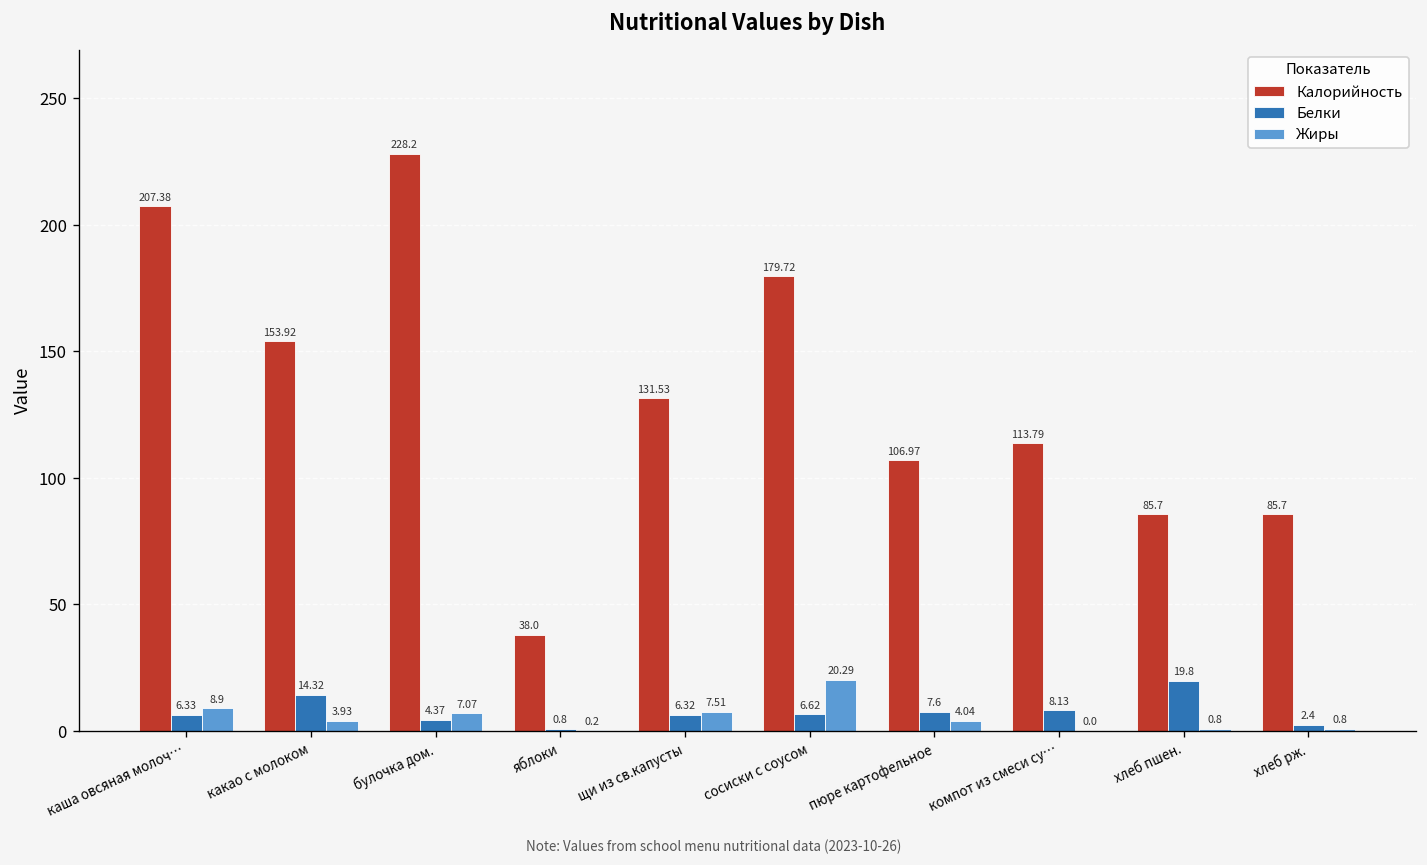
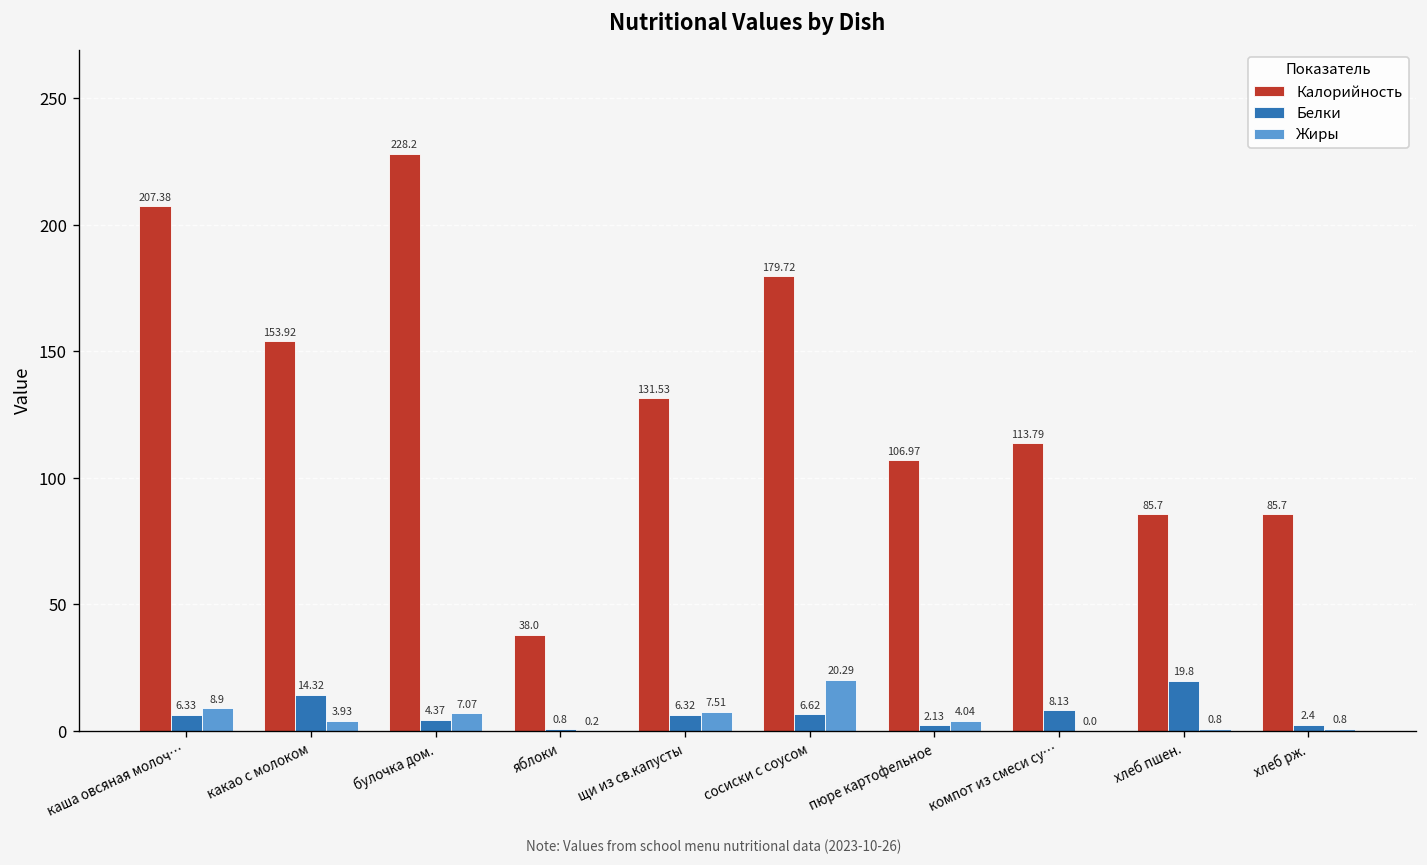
  {
    "Калорийность": {
      "каша овсяная молоч…": 207.38,
      "какао с молоком": 153.92,
      "булочка дом.": 228.2,
      "яблоки": 38.0,
      "щи из св.капусты": 131.53,
      "сосиски с соусом": 179.72,
      "пюре картофельное": 106.97,
      "компот из смеси су…": 113.79,
      "хлеб пшен.": 85.7,
      "хлеб рж.": 85.7
    },
    "Белки": {
      "каша овсяная молоч…": 6.33,
      "какао с молоком": 14.32,
      "булочка дом.": 4.37,
      "яблоки": 0.8,
      "щи из св.капусты": 6.32,
      "сосиски с соусом": 6.62,
-     "пюре картофельное": 7.6,
+     "пюре картофельное": 2.13,
      "компот из смеси су…": 8.13,
      "хлеб пшен.": 19.8,
      "хлеб рж.": 2.4
    },
    "Жиры": {
      "каша овсяная молоч…": 8.9,
      "какао с молоком": 3.93,
      "булочка дом.": 7.07,
      "яблоки": 0.2,
      "щи из св.капусты": 7.51,
      "сосиски с соусом": 20.29,
      "пюре картофельное": 4.04,
      "компот из смеси су…": 0.0,
      "хлеб пшен.": 0.8,
      "хлеб рж.": 0.8
    }
  }
